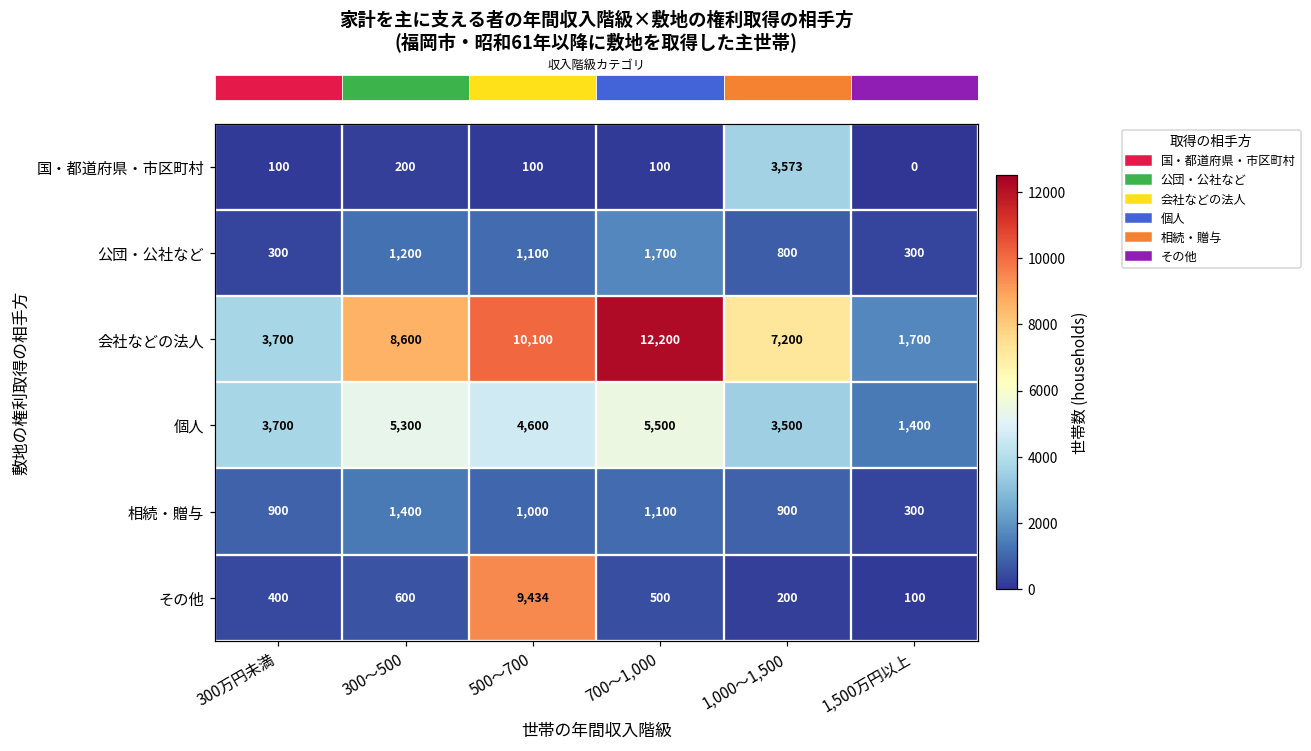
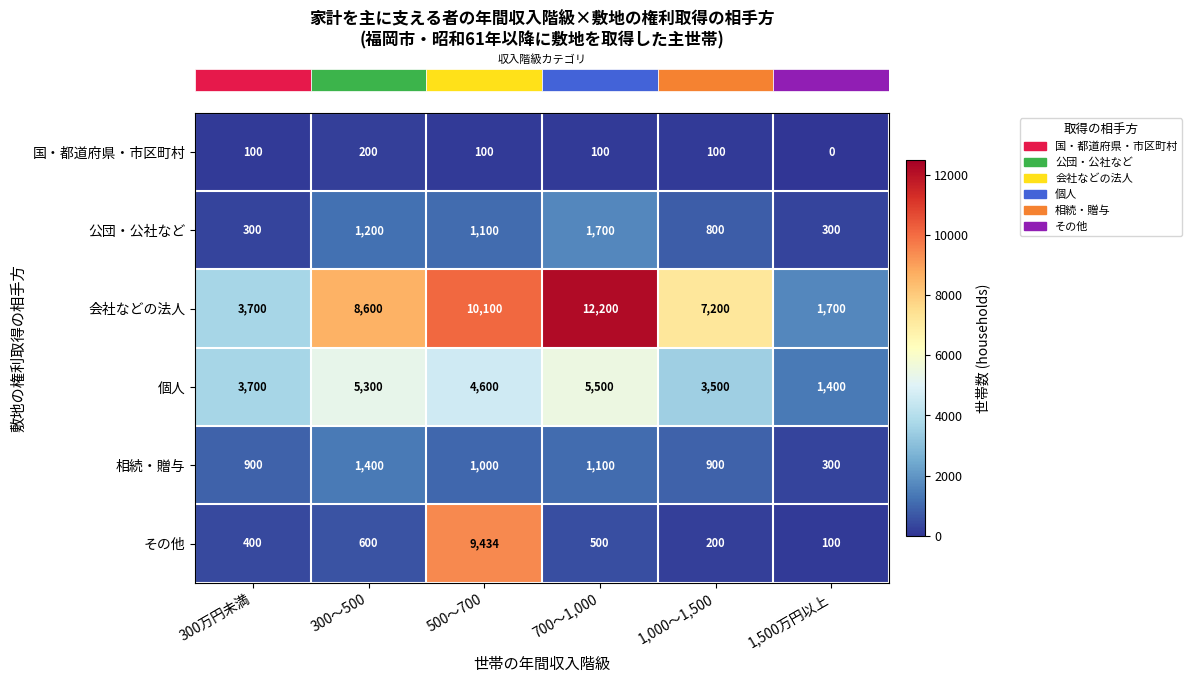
  {
    "国・都道府県・市区町村": {
      "300万円未満": "100",
      "300〜500": "200",
      "500〜700": "100",
      "700〜1,000": "100",
-     "1,000〜1,500": "3,573",
+     "1,000〜1,500": "100",
      "1,500万円以上": "0"
    },
    "公団・公社など": {
      "300万円未満": "300",
      "300〜500": "1,200",
      "500〜700": "1,100",
      "700〜1,000": "1,700",
      "1,000〜1,500": "800",
      "1,500万円以上": "300"
    },
    "会社などの法人": {
      "300万円未満": "3,700",
      "300〜500": "8,600",
      "500〜700": "10,100",
      "700〜1,000": "12,200",
      "1,000〜1,500": "7,200",
      "1,500万円以上": "1,700"
    },
    "個人": {
      "300万円未満": "3,700",
      "300〜500": "5,300",
      "500〜700": "4,600",
      "700〜1,000": "5,500",
      "1,000〜1,500": "3,500",
      "1,500万円以上": "1,400"
    },
    "相続・贈与": {
      "300万円未満": "900",
      "300〜500": "1,400",
      "500〜700": "1,000",
      "700〜1,000": "1,100",
      "1,000〜1,500": "900",
      "1,500万円以上": "300"
    },
    "その他": {
      "300万円未満": "400",
      "300〜500": "600",
      "500〜700": "9,434",
      "700〜1,000": "500",
      "1,000〜1,500": "200",
      "1,500万円以上": "100"
    }
  }
